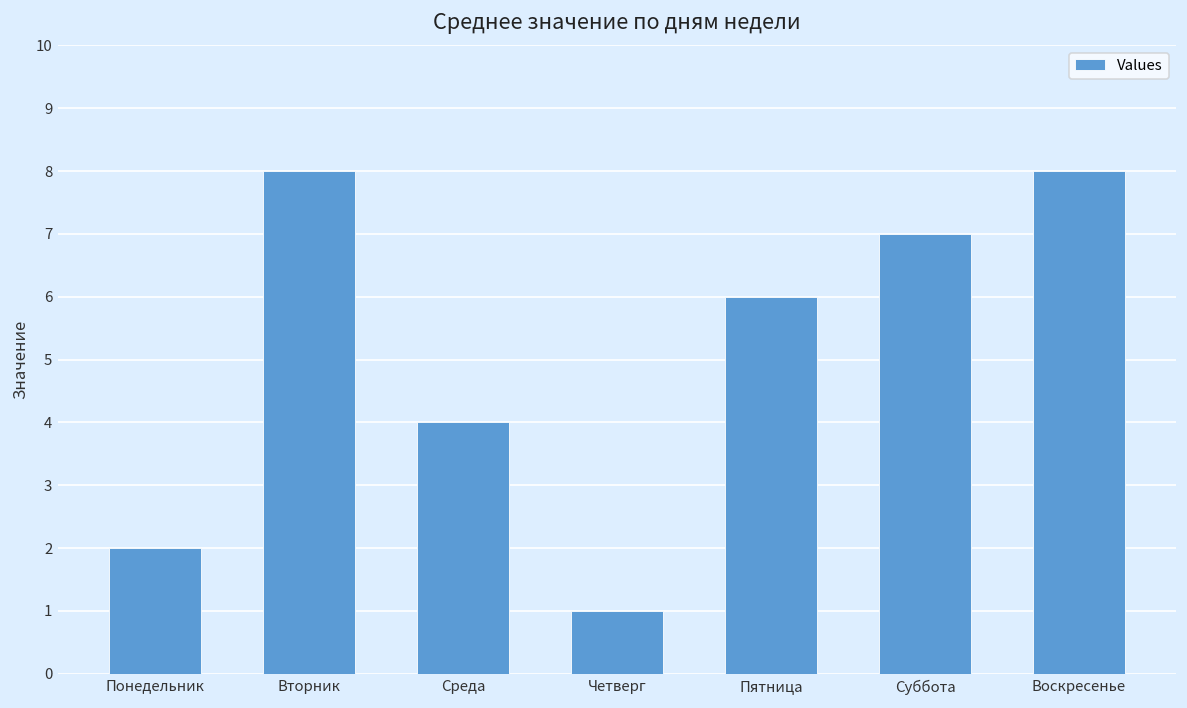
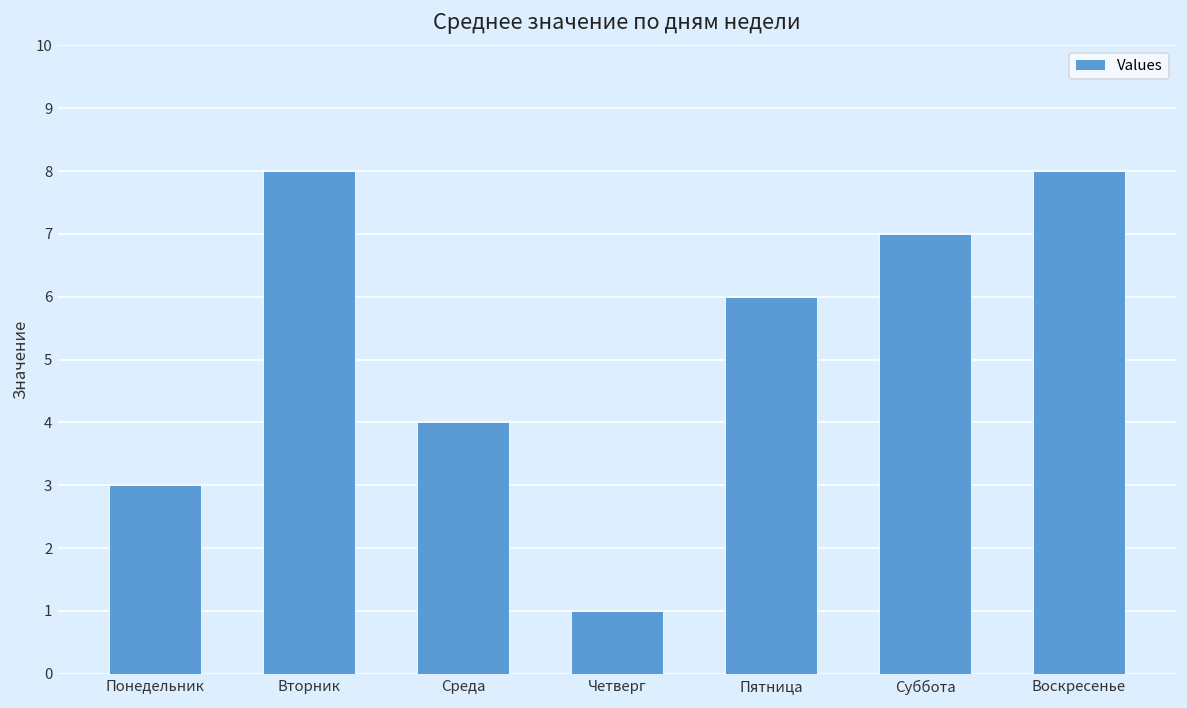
  {
-   "Понедельник": 2,
+   "Понедельник": 3,
    "Вторник": 8,
    "Среда": 4,
    "Четверг": 1,
    "Пятница": 6,
    "Суббота": 7,
    "Воскресенье": 8
  }
